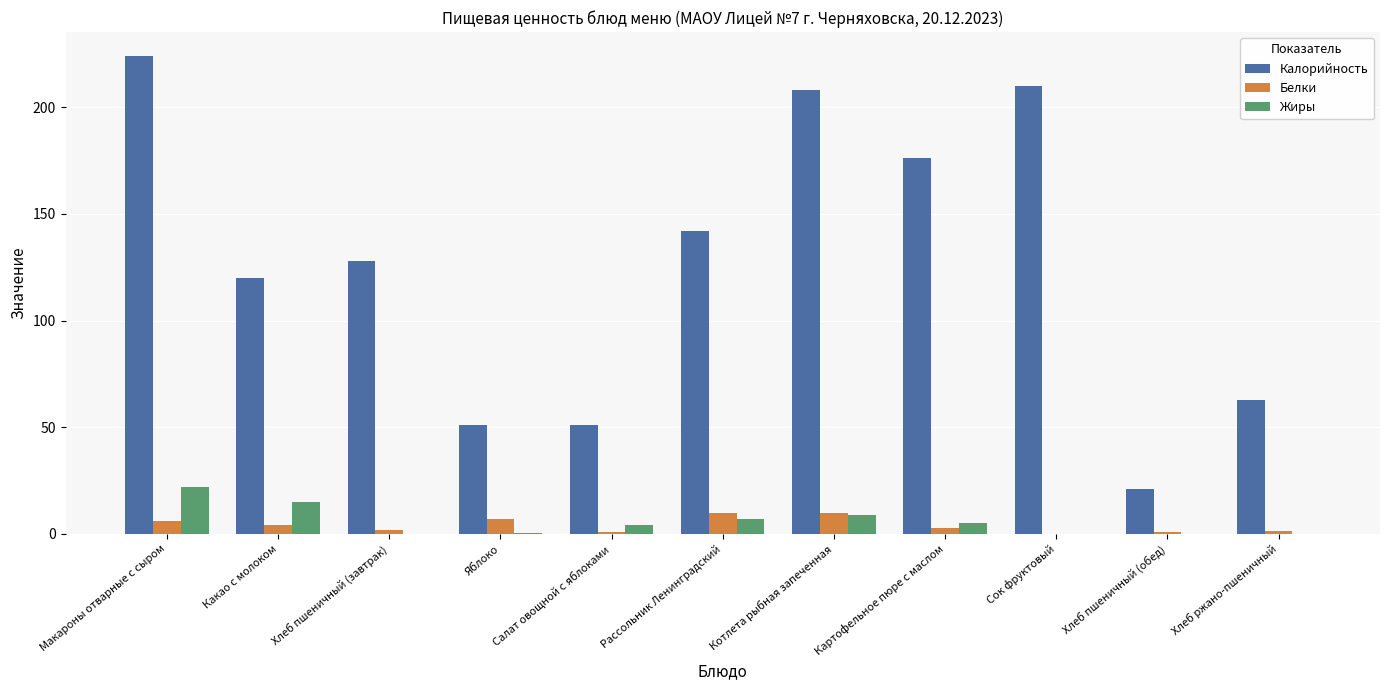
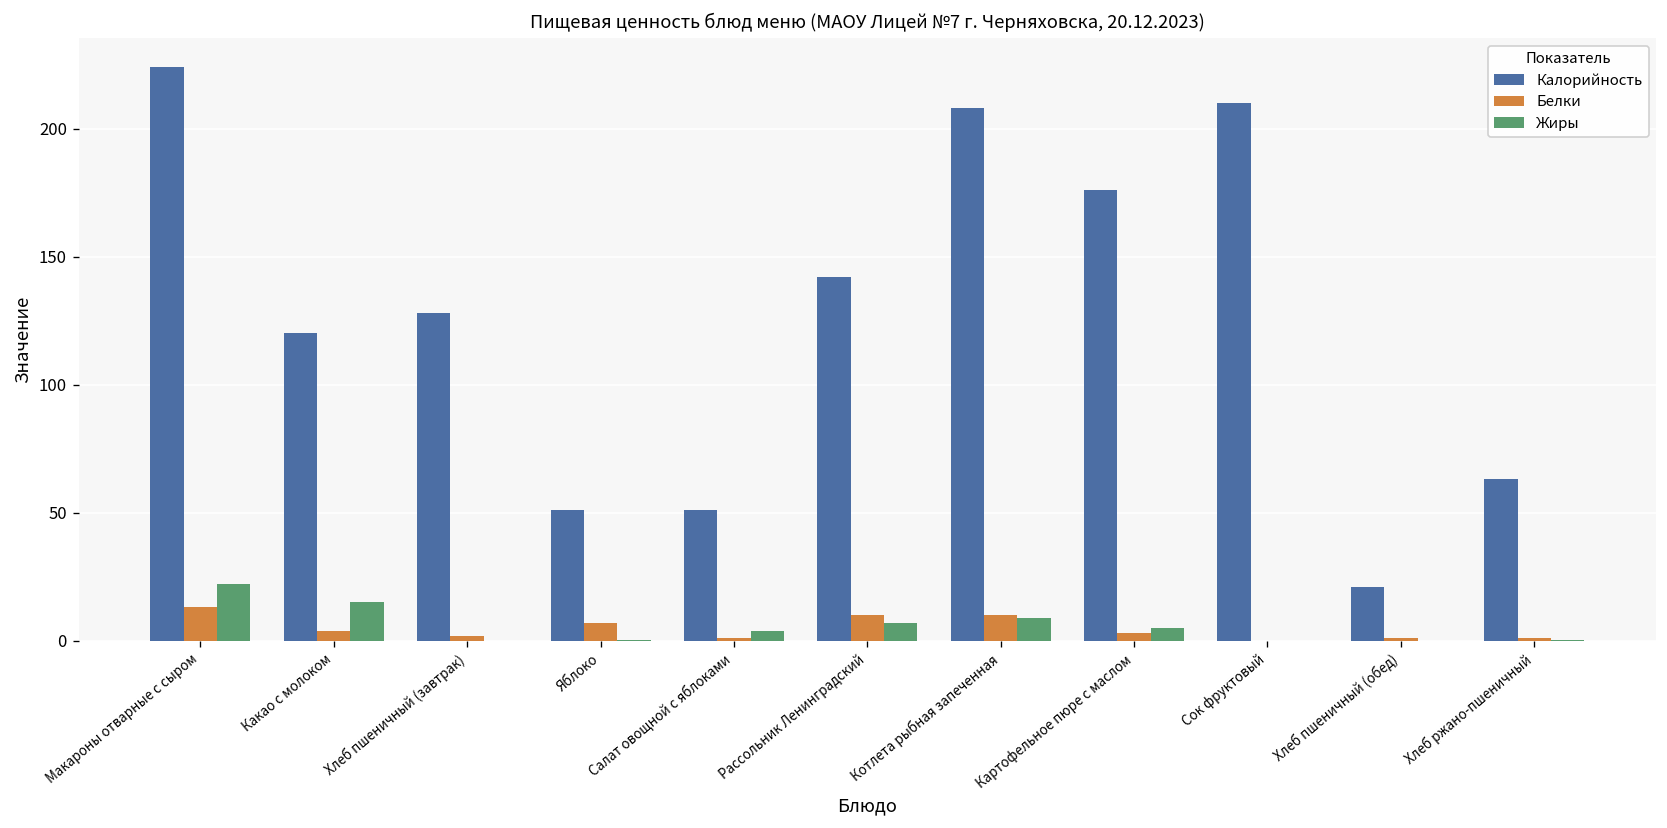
  {
    "Калорийность": {
      "Макароны отварные с сыром": 224,
      "Какао с молоком": 120,
      "Хлеб пшеничный (завтрак)": 128,
      "Яблоко": 51,
      "Салат овощной с яблоками": 51,
      "Рассольник Ленинградский": 142,
      "Котлета рыбная запеченная": 208,
      "Картофельное пюре с маслом": 176,
      "Сок фруктовый": 210,
      "Хлеб пшеничный (обед)": 21,
      "Хлеб ржано-пшеничный": 63
    },
    "Белки": {
-     "Макароны отварные с сыром": 6,
+     "Макароны отварные с сыром": 13,
      "Какао с молоком": 4,
      "Хлеб пшеничный (завтрак)": 2,
      "Яблоко": 7,
      "Рассольник Ленинградский": 10,
      "Котлета рыбная запеченная": 10,
      "Картофельное пюре с маслом": 3,
      "Сок фруктовый": 0,
      "Хлеб ржано-пшеничный": 1
    },
    "Жиры": {
      "Макароны отварные с сыром": 22,
      "Какао с молоком": 15,
      "Хлеб пшеничный (завтрак)": 0,
      "Салат овощной с яблоками": 4,
      "Рассольник Ленинградский": 7,
      "Котлета рыбная запеченная": 9,
      "Картофельное пюре с маслом": 5,
      "Сок фруктовый": 0,
      "Хлеб пшеничный (обед)": 0
    }
  }
